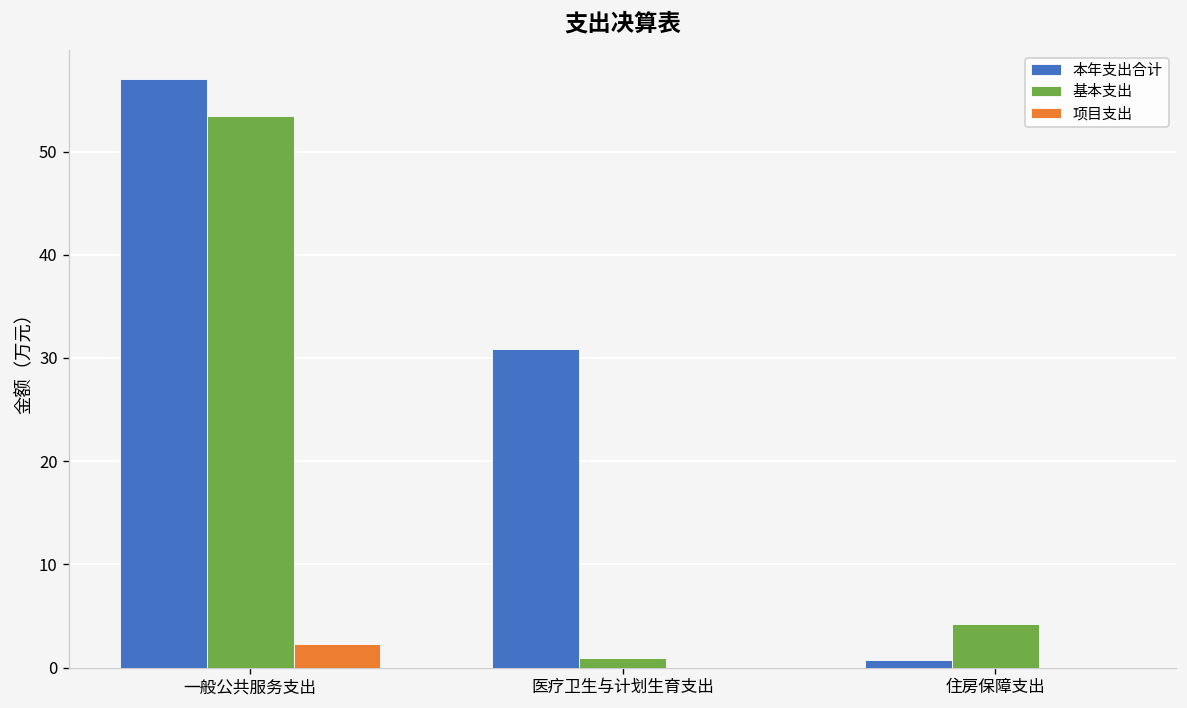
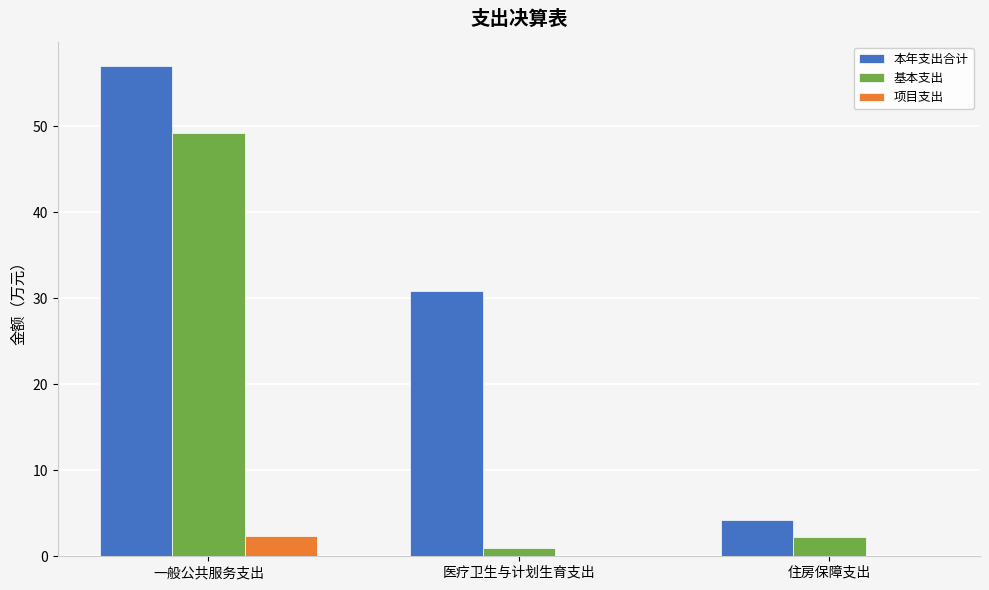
  {
    "本年支出合计": {
      "一般公共服务支出": 57,
      "医疗卫生与计划生育支出": 31,
-     "住房保障支出": 1
+     "住房保障支出": 4
    },
    "基本支出": {
-     "一般公共服务支出": 53,
+     "一般公共服务支出": 49,
      "医疗卫生与计划生育支出": 1,
-     "住房保障支出": 4
+     "住房保障支出": 2
    },
    "项目支出": {
      "一般公共服务支出": 2,
      "医疗卫生与计划生育支出": 0,
      "住房保障支出": 0
    }
  }
